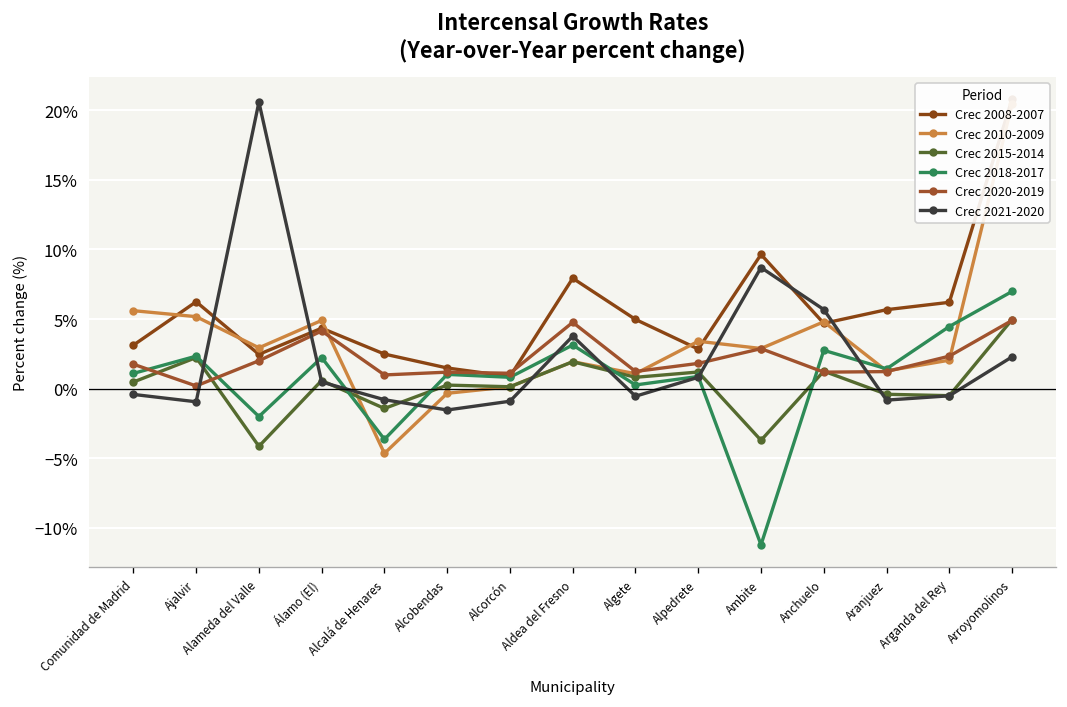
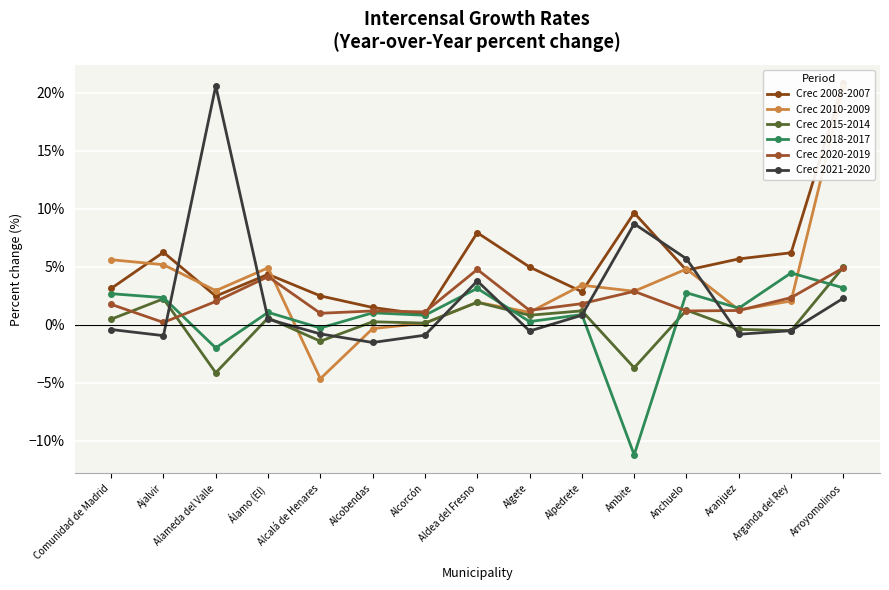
  {
    "Crec 2010-2009": {
      "Comunidad de Madrid": "5.6%",
      "Ajalvir": "5.2%",
      "Alameda del Valle": "2.9%",
      "Álamo (El)": "4.9%",
      "Alcalá de Henares": "-4.7%",
      "Alcobendas": "-0.3%",
      "Alpedrete": "3.4%",
      "Arganda del Rey": "2.0%"
    },
    "Crec 2018-2017": {
-     "Comunidad de Madrid": "1.1%",
+     "Comunidad de Madrid": "2.7%",
      "Alameda del Valle": "-2.0%",
-     "Álamo (El)": "2.2%",
-     "Alcalá de Henares": "-3.7%",
+     "Álamo (El)": "1.1%",
+     "Alcalá de Henares": "-0.3%",
      "Aldea del Fresno": "3.1%",
      "Algete": "0.3%",
      "Ambite": "-11.2%",
      "Anchuelo": "2.8%",
      "Arganda del Rey": "4.5%",
-     "Arroyomolinos": "7.0%"
+     "Arroyomolinos": "3.2%"
    }
  }
